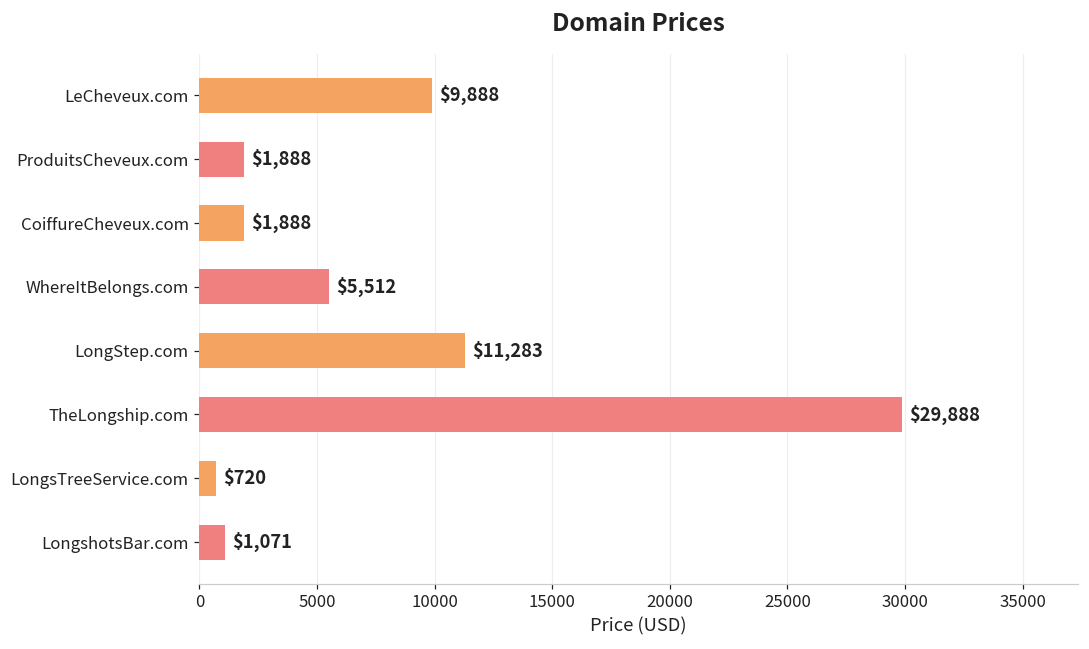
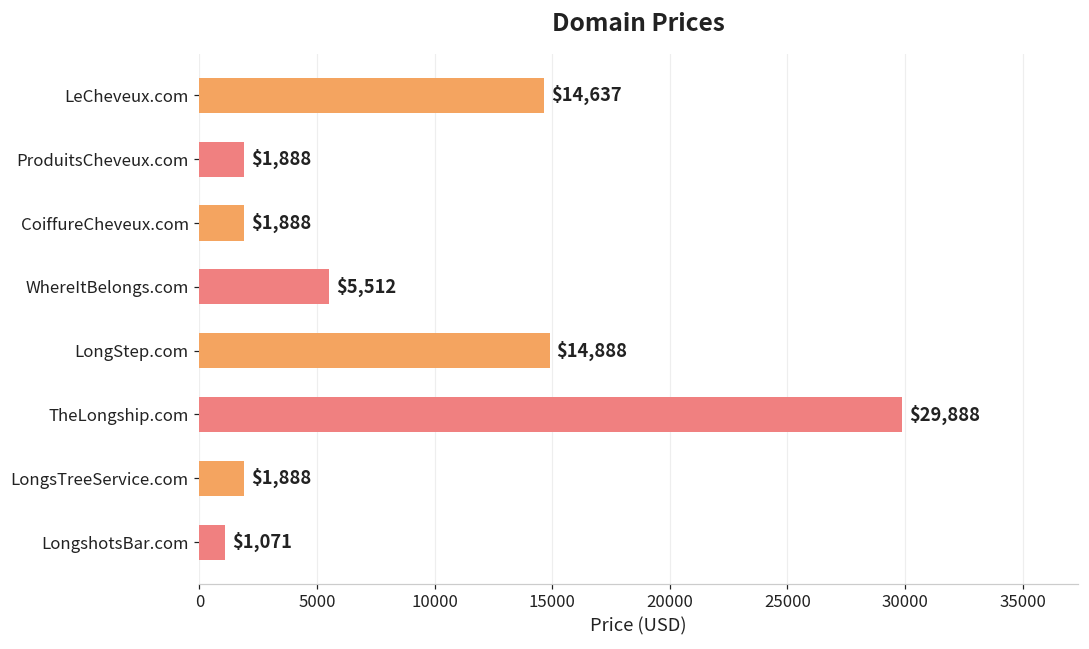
  {
-   "LeCheveux.com": "$9,888",
+   "LeCheveux.com": "$14,637",
    "ProduitsCheveux.com": "$1,888",
    "CoiffureCheveux.com": "$1,888",
    "WhereItBelongs.com": "$5,512",
-   "LongStep.com": "$11,283",
+   "LongStep.com": "$14,888",
    "TheLongship.com": "$29,888",
-   "LongsTreeService.com": "$720",
+   "LongsTreeService.com": "$1,888",
    "LongshotsBar.com": "$1,071"
  }
